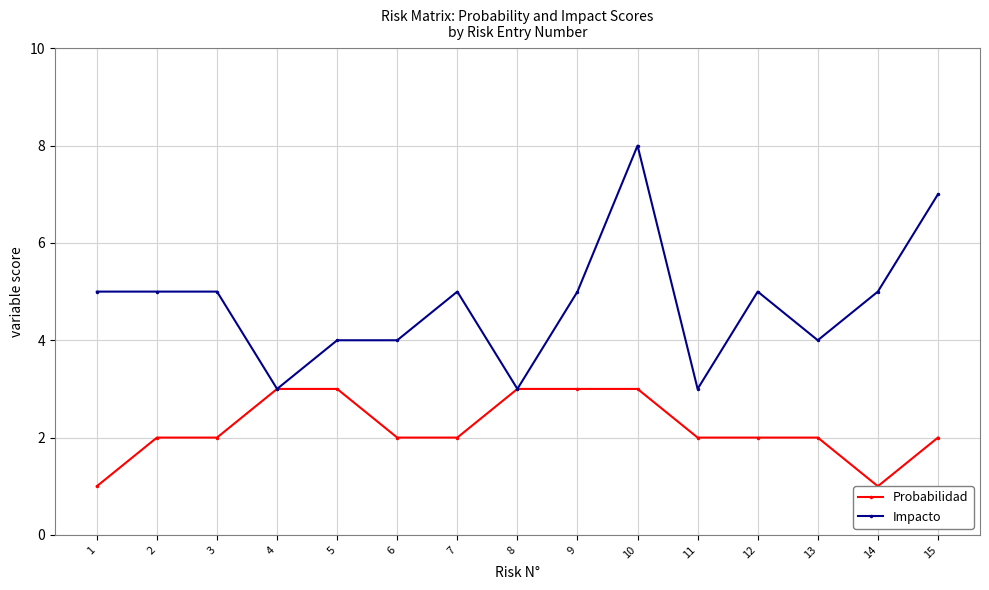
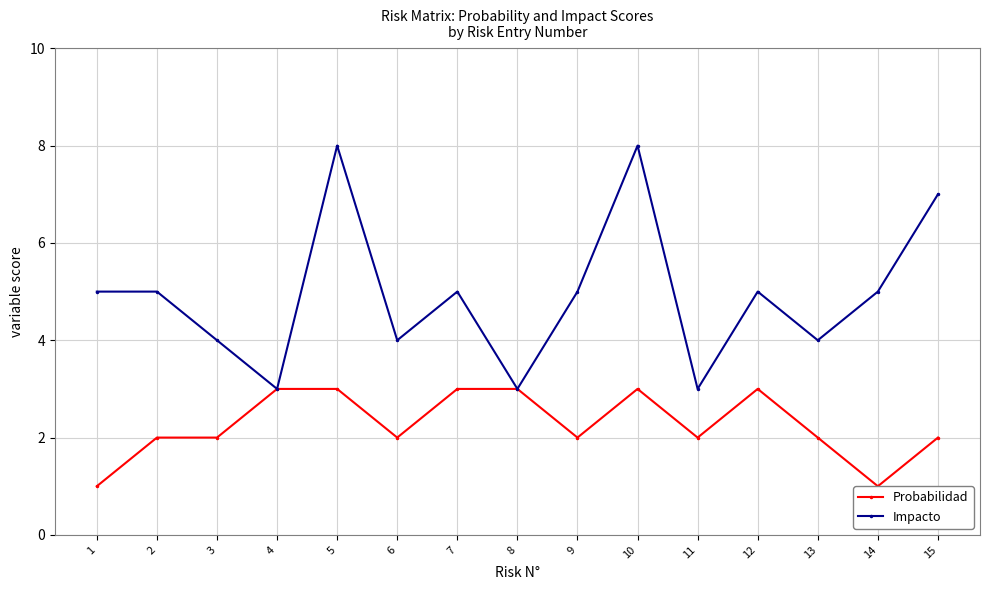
  {
    "Probabilidad": {
      "1": 1,
      "2": 2,
      "3": 2,
      "5": 3,
      "6": 2,
-     "7": 2,
-     "9": 3,
+     "7": 3,
+     "9": 2,
      "10": 3,
      "11": 2,
-     "12": 2,
+     "12": 3,
      "13": 2,
      "14": 1,
      "15": 2
    },
    "Impacto": {
      "1": 5,
      "2": 5,
-     "3": 5,
-     "5": 4,
+     "3": 4,
+     "5": 8,
      "6": 4,
      "7": 5,
      "9": 5,
      "10": 8,
      "11": 3,
      "12": 5,
      "13": 4,
      "14": 5,
      "15": 7
    }
  }
